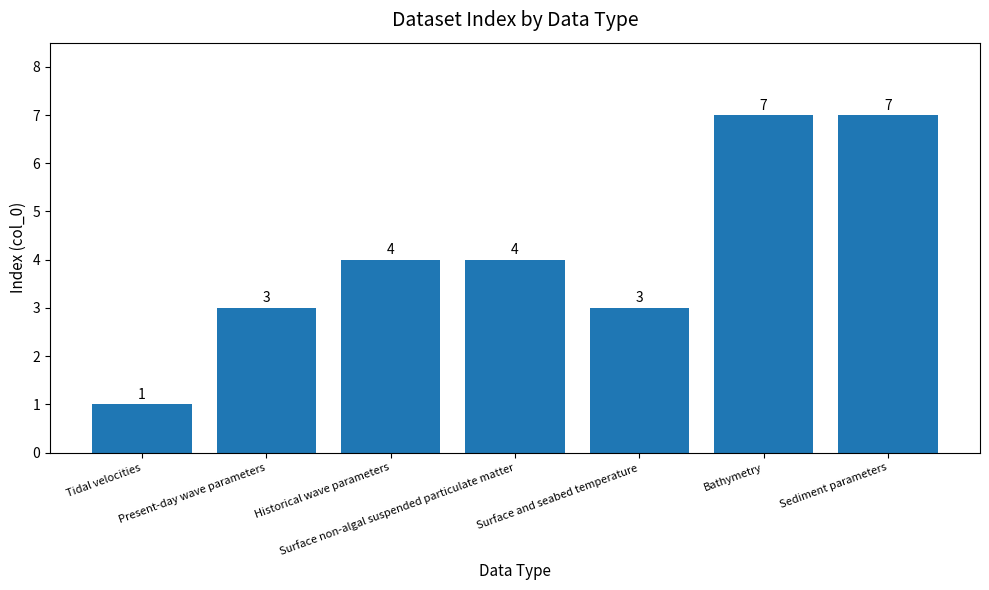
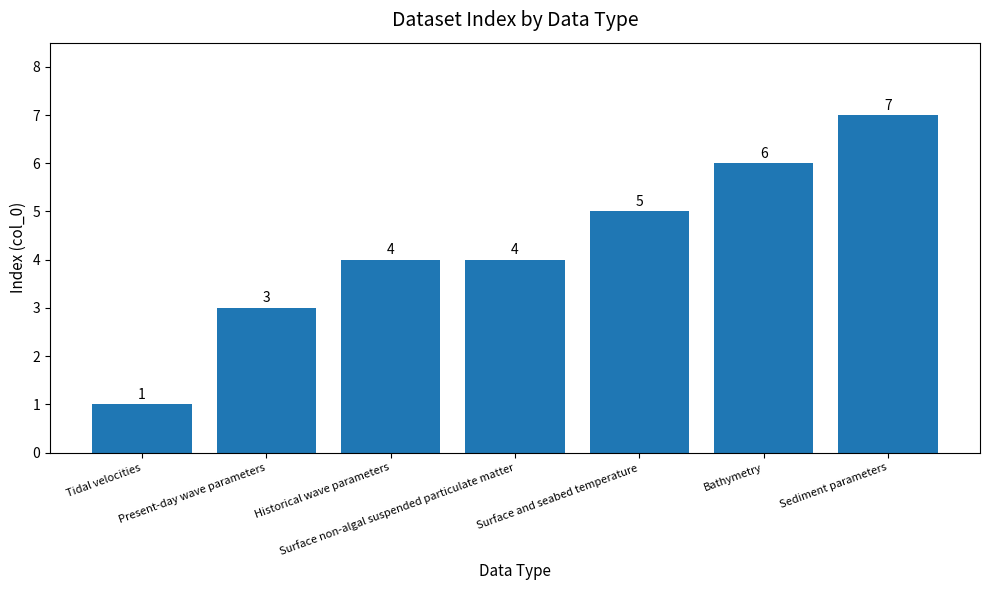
  {
    "Tidal velocities": 1,
    "Present-day wave parameters": 3,
    "Historical wave parameters": 4,
    "Surface non-algal suspended particulate matter": 4,
-   "Surface and seabed temperature": 3,
-   "Bathymetry": 7,
+   "Surface and seabed temperature": 5,
+   "Bathymetry": 6,
    "Sediment parameters": 7
  }
